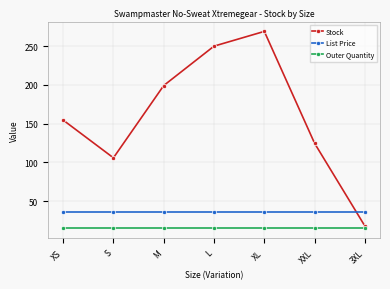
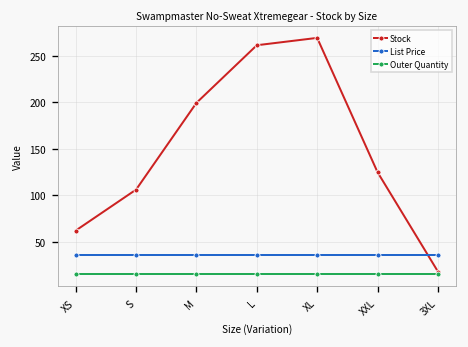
  {
    "Stock": {
-     "XS": 150,
+     "XS": 60,
      "S": 110,
      "M": 200,
-     "L": 250,
+     "L": 260,
      "XL": 270,
      "XXL": 120
    },
    "List Price": {
      "XS": 40,
      "S": 40,
      "M": 40,
      "L": 40,
      "XL": 40,
      "XXL": 40,
      "3XL": 40
    },
    "Outer Quantity": {
      "XS": 20,
      "S": 20,
      "M": 20,
      "L": 20,
      "XL": 20,
      "XXL": 20
    }
  }
